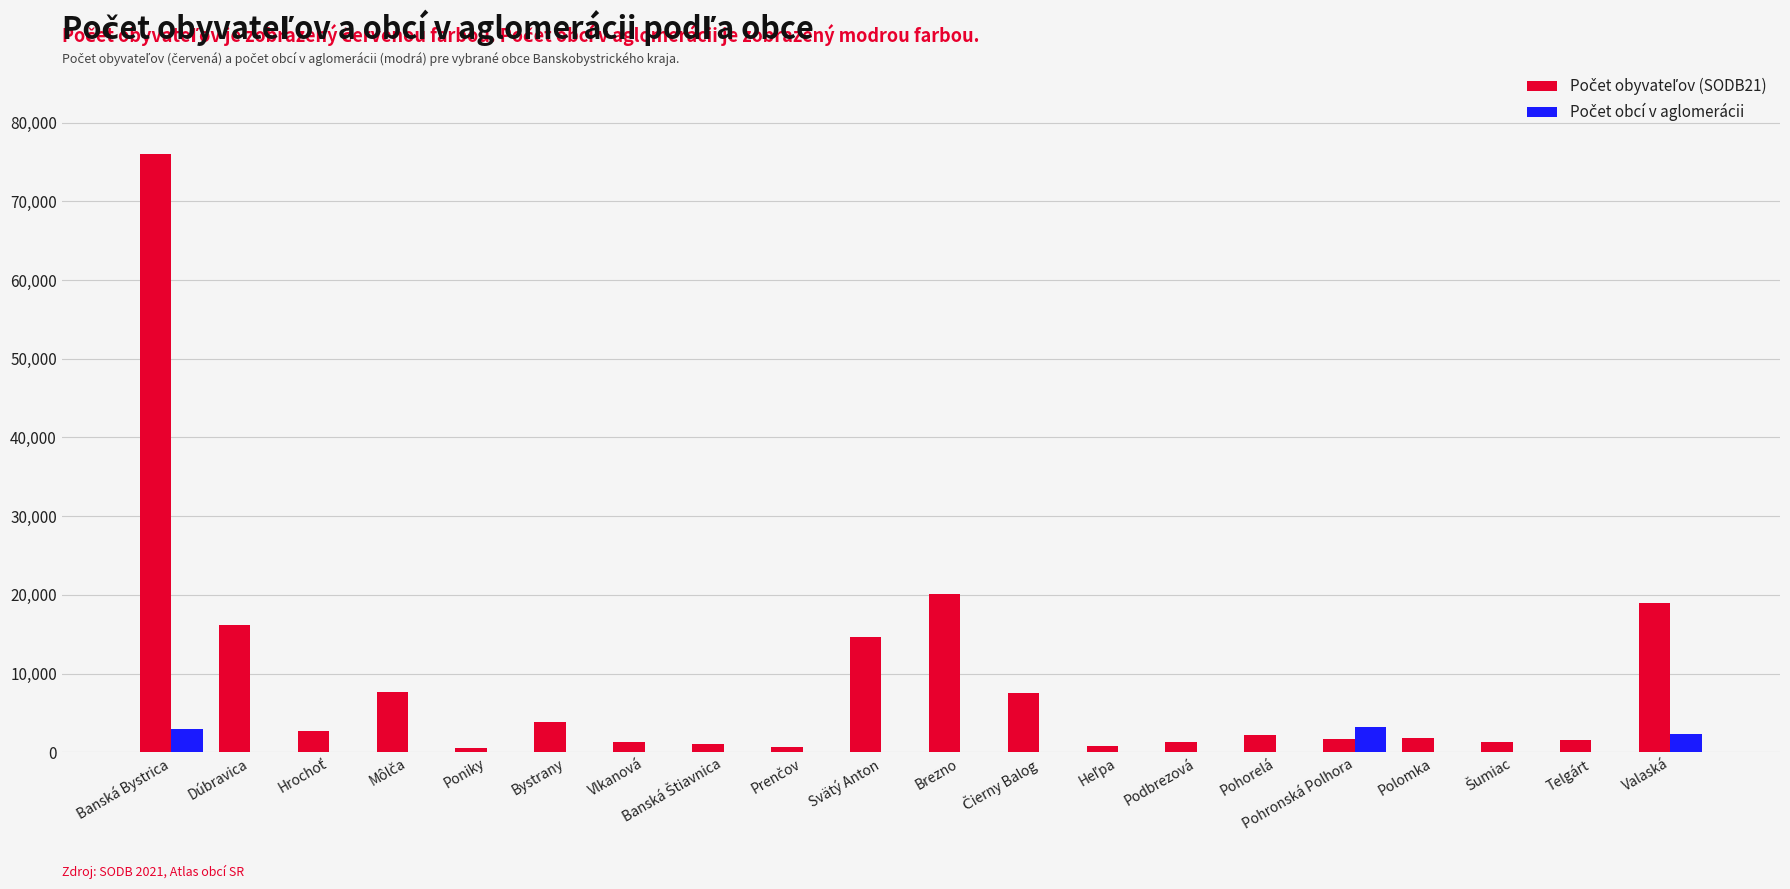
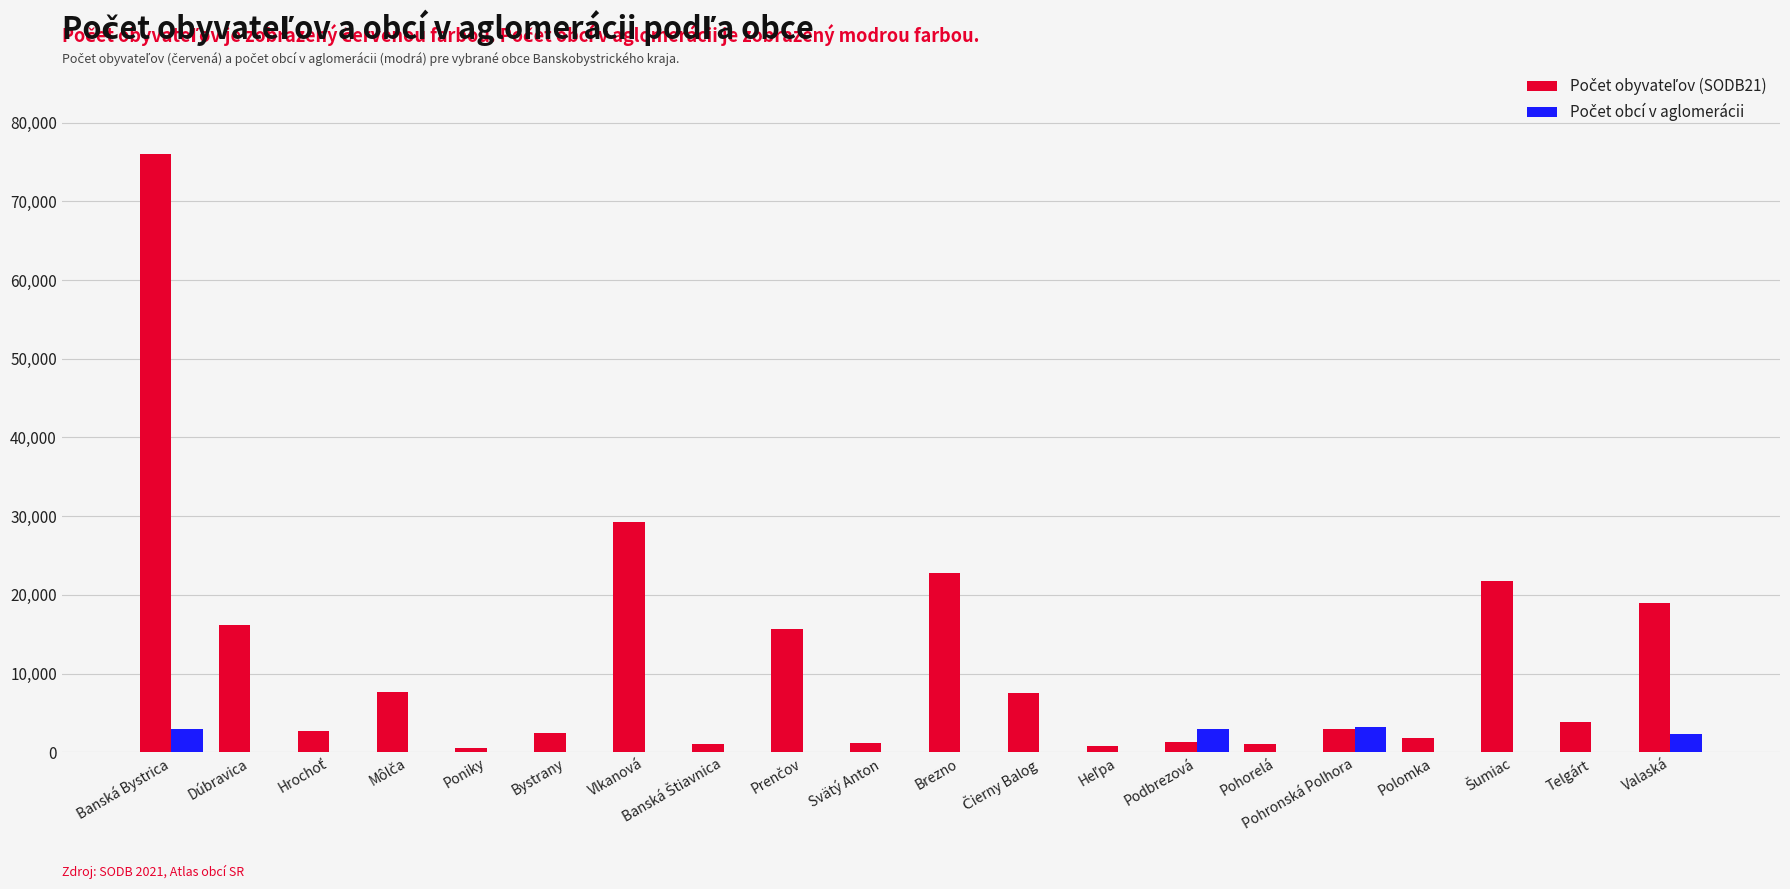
  {
    "Počet obyvateľov (SODB21)": {
      "Banská Bystrica": "76,000",
      "Dúbravica": "16,000",
      "Hrochoť": "3,000",
      "Môlča": "8,000",
      "Poniky": "1,000",
-     "Bystrany": "4,000",
-     "Vlkanová": "1,000",
+     "Bystrany": "2,000",
+     "Vlkanová": "29,000",
      "Banská Štiavnica": "1,000",
-     "Prenčov": "1,000",
-     "Svätý Anton": "15,000",
-     "Brezno": "20,000",
+     "Prenčov": "16,000",
+     "Svätý Anton": "1,000",
+     "Brezno": "23,000",
      "Čierny Balog": "7,000",
      "Heľpa": "1,000",
      "Podbrezová": "1,000",
-     "Pohorelá": "2,000",
-     "Pohronská Polhora": "2,000",
+     "Pohorelá": "1,000",
+     "Pohronská Polhora": "3,000",
      "Polomka": "2,000",
-     "Šumiac": "1,000",
-     "Telgárt": "1,000",
+     "Šumiac": "22,000",
+     "Telgárt": "4,000",
      "Valaská": "19,000"
    },
    "Počet obcí v aglomerácii": {
      "Banská Bystrica": "3,000",
-     "Podbrezová": "0",
+     "Podbrezová": "3,000",
      "Pohronská Polhora": "3,000",
      "Valaská": "2,000"
    }
  }
